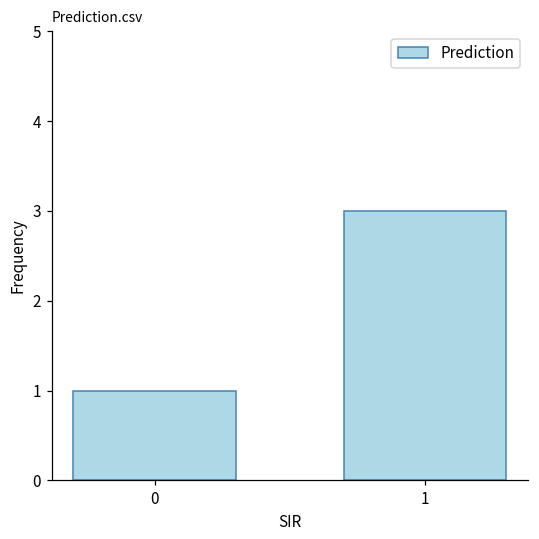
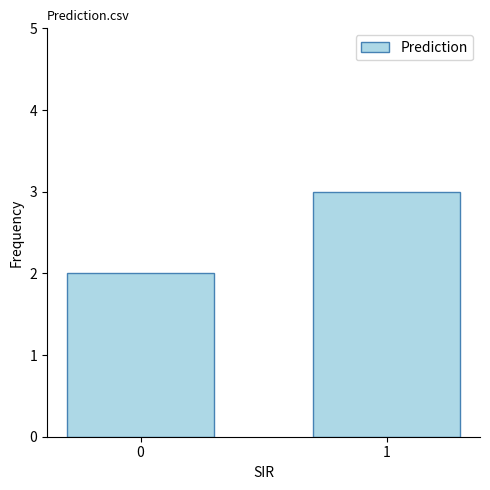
  {
-   "0": 1,
+   "0": 2,
    "1": 3
  }
